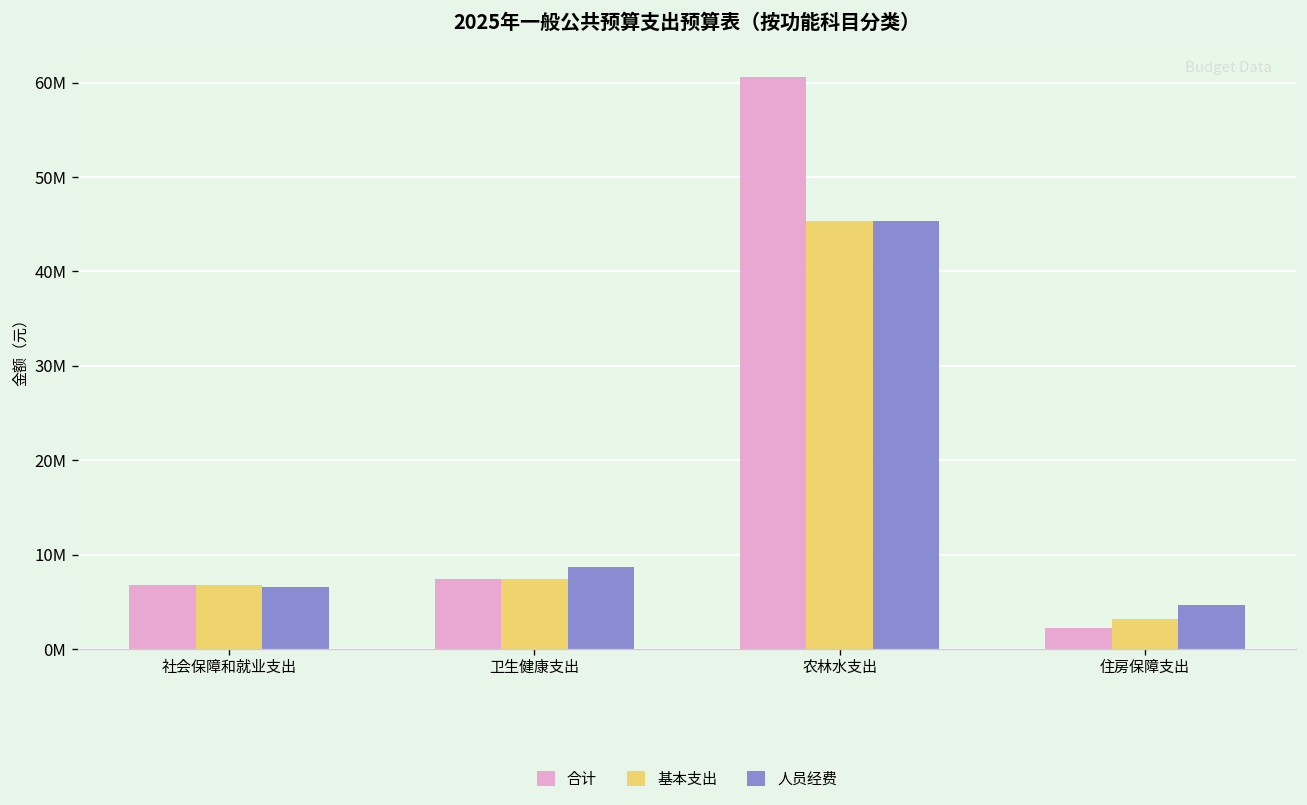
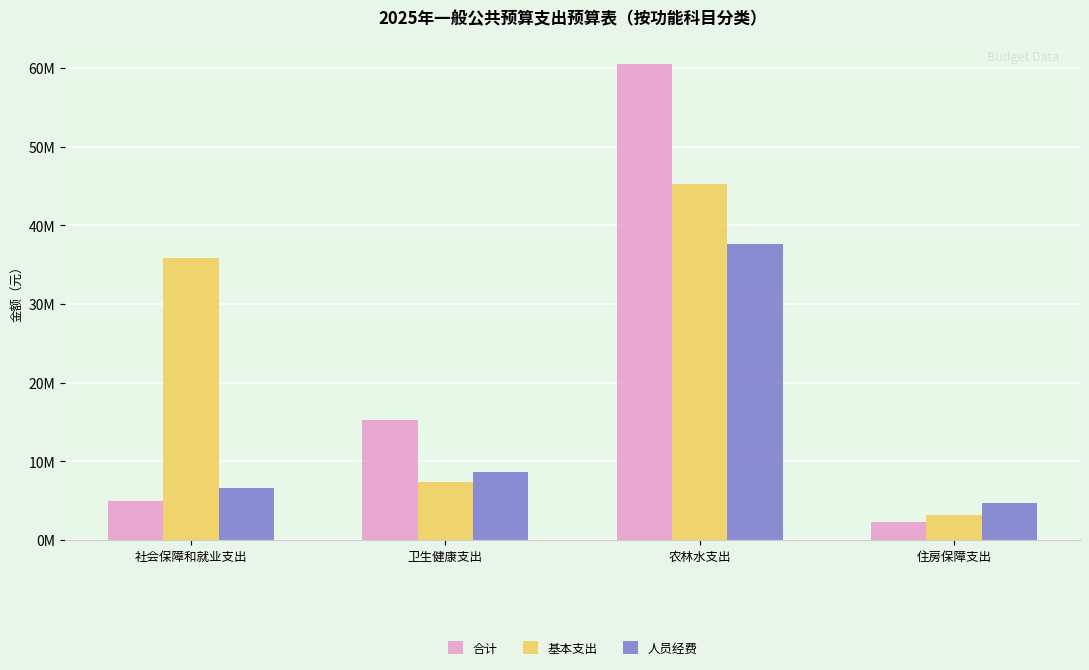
  {
    "合计": {
-     "社会保障和就业支出": 7000000,
-     "卫生健康支出": 7000000,
+     "社会保障和就业支出": 5000000,
+     "卫生健康支出": 15000000,
      "农林水支出": 61000000,
      "住房保障支出": 2000000
    },
    "基本支出": {
-     "社会保障和就业支出": 7000000,
+     "社会保障和就业支出": 36000000,
      "卫生健康支出": 7000000,
      "农林水支出": 45000000,
      "住房保障支出": 3000000
    },
    "人员经费": {
      "社会保障和就业支出": 7000000,
      "卫生健康支出": 9000000,
-     "农林水支出": 45000000,
+     "农林水支出": 38000000,
      "住房保障支出": 5000000
    }
  }
